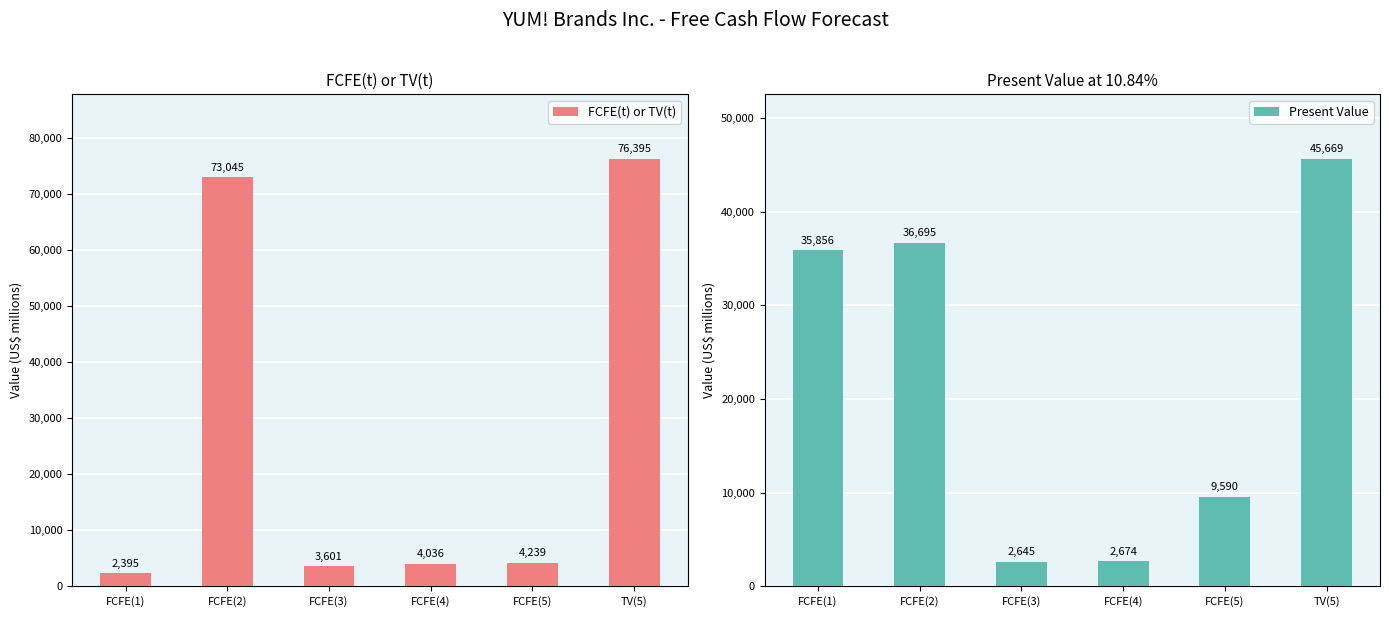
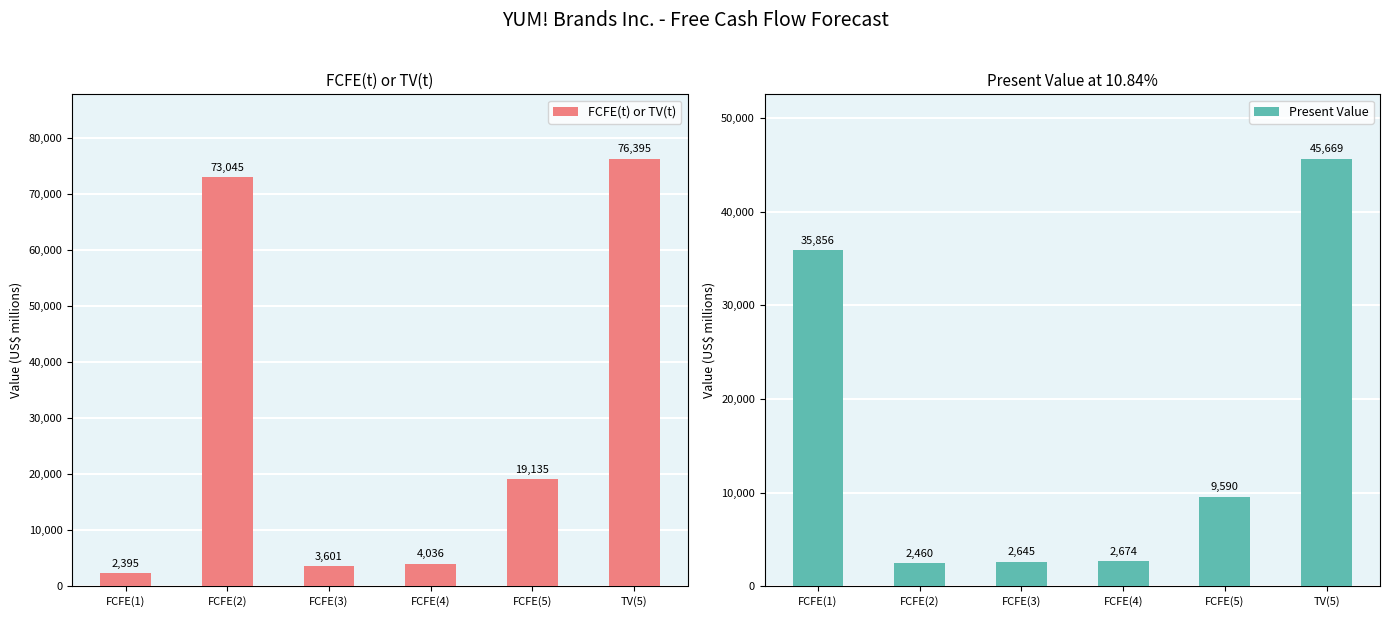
  {
    "FCFE(t) or TV(t)": {
      "FCFE(1)": "2,395",
      "FCFE(2)": "73,045",
      "FCFE(3)": "3,601",
      "FCFE(4)": "4,036",
-     "FCFE(5)": "4,239",
+     "FCFE(5)": "19,135",
      "TV(5)": "76,395"
    },
    "Present Value at 10.84%": {
      "FCFE(1)": "35,856",
-     "FCFE(2)": "36,695",
+     "FCFE(2)": "2,460",
      "FCFE(3)": "2,645",
      "FCFE(4)": "2,674",
      "FCFE(5)": "9,590",
      "TV(5)": "45,669"
    }
  }
